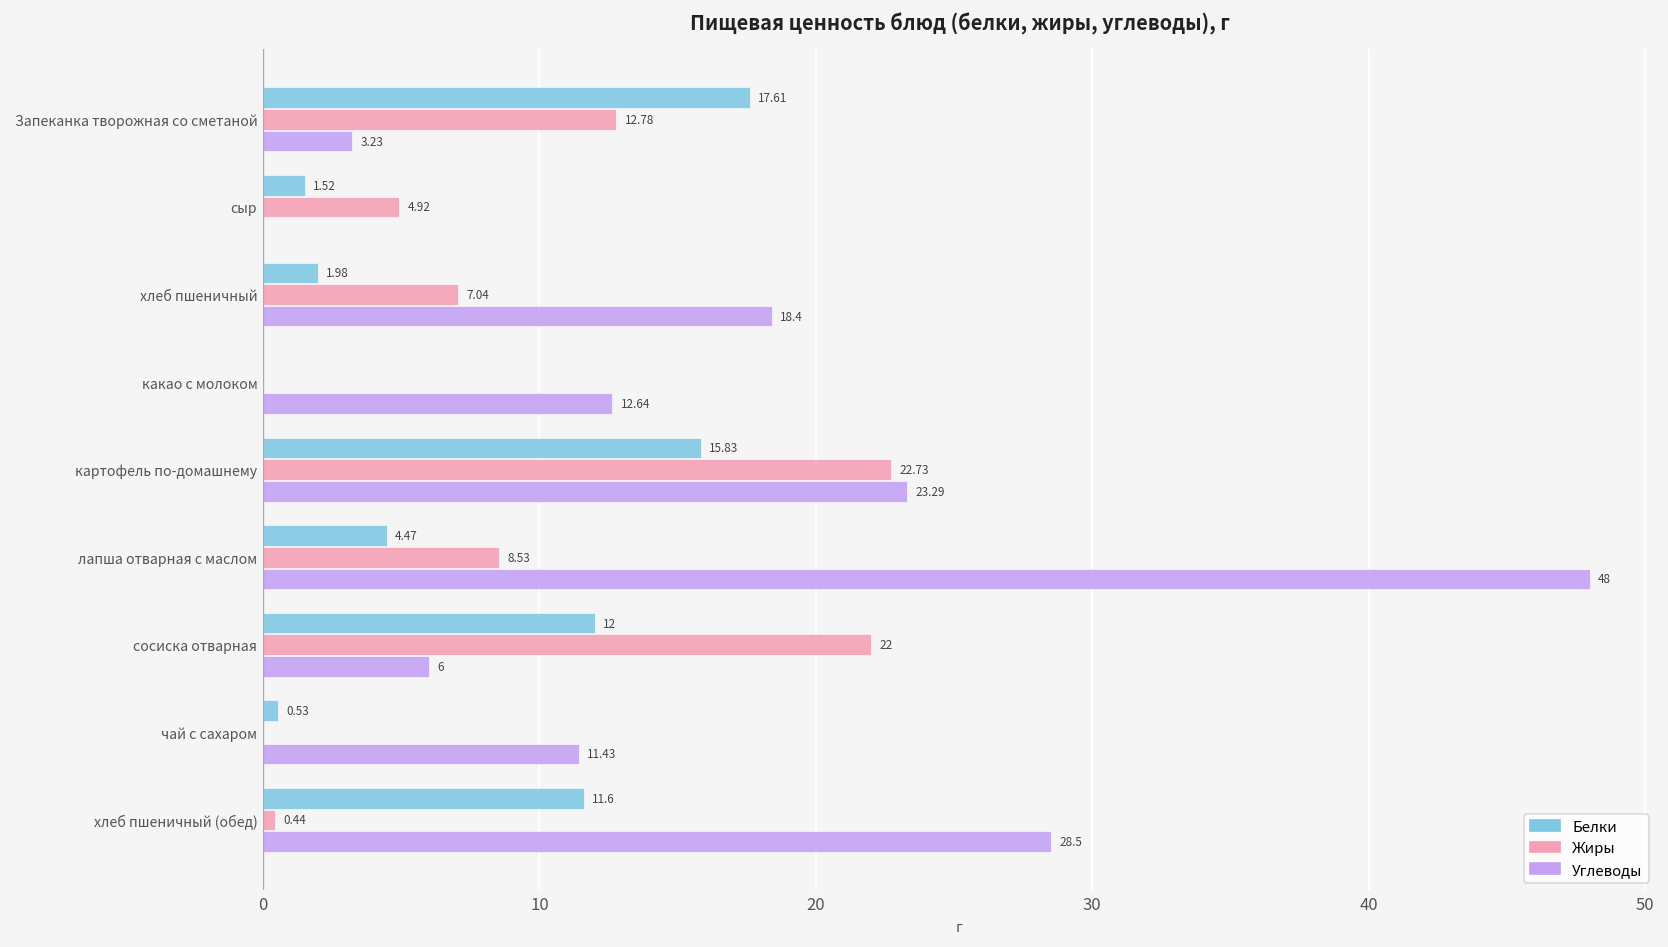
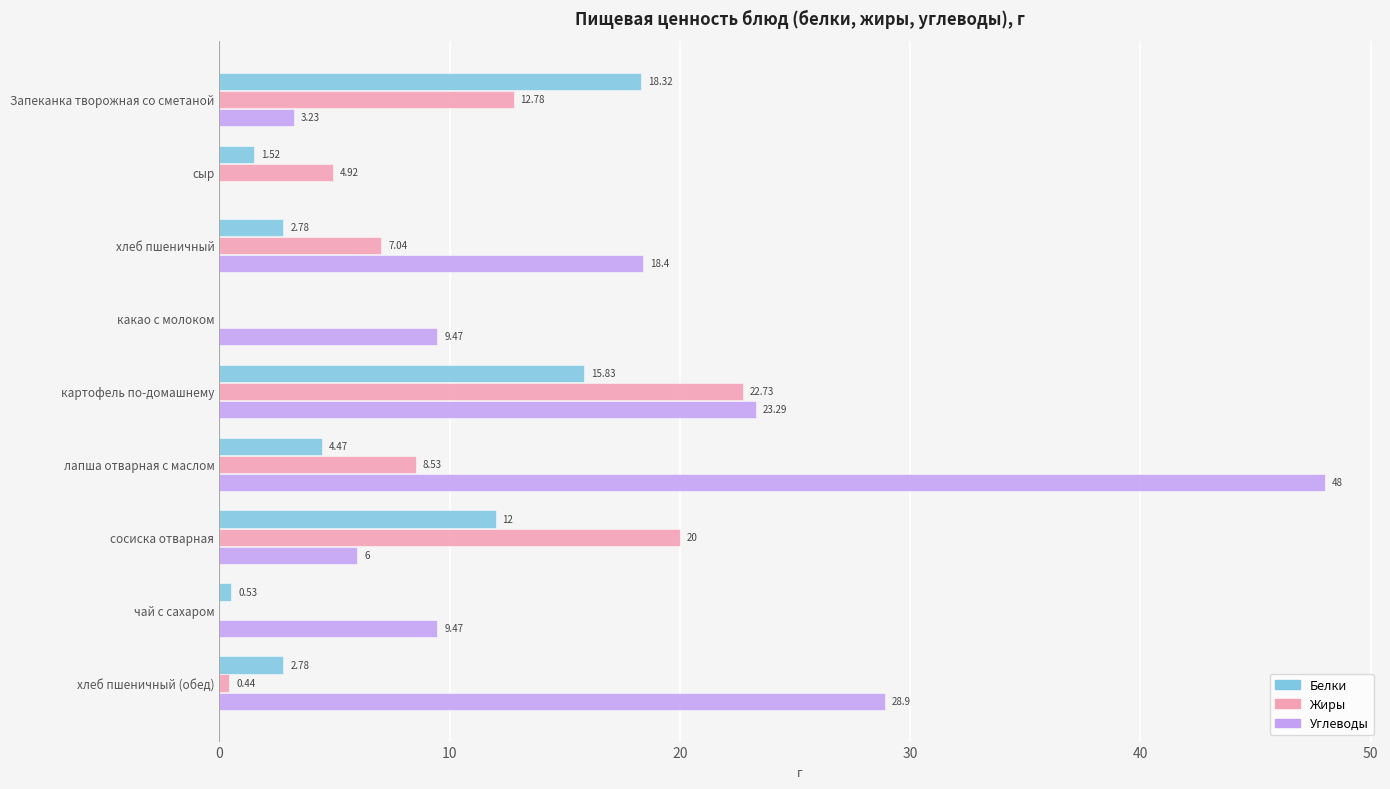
  {
    "Белки": {
-     "Запеканка творожная со сметаной": 17.61,
+     "Запеканка творожная со сметаной": 18.32,
      "сыр": 1.52,
-     "хлеб пшеничный": 1.98,
+     "хлеб пшеничный": 2.78,
      "картофель по-домашнему": 15.83,
      "лапша отварная с маслом": 4.47,
      "сосиска отварная": 12,
      "чай с сахаром": 0.53,
-     "хлеб пшеничный (обед)": 11.6
+     "хлеб пшеничный (обед)": 2.78
    },
    "Жиры": {
      "Запеканка творожная со сметаной": 12.78,
      "сыр": 4.92,
      "хлеб пшеничный": 7.04,
      "картофель по-домашнему": 22.73,
      "лапша отварная с маслом": 8.53,
-     "сосиска отварная": 22,
+     "сосиска отварная": 20,
      "хлеб пшеничный (обед)": 0.44
    },
    "Углеводы": {
      "Запеканка творожная со сметаной": 3.23,
      "хлеб пшеничный": 18.4,
-     "какао с молоком": 12.64,
+     "какао с молоком": 9.47,
      "картофель по-домашнему": 23.29,
      "лапша отварная с маслом": 48,
      "сосиска отварная": 6,
-     "чай с сахаром": 11.43,
-     "хлеб пшеничный (обед)": 28.5
+     "чай с сахаром": 9.47,
+     "хлеб пшеничный (обед)": 28.9
    }
  }
